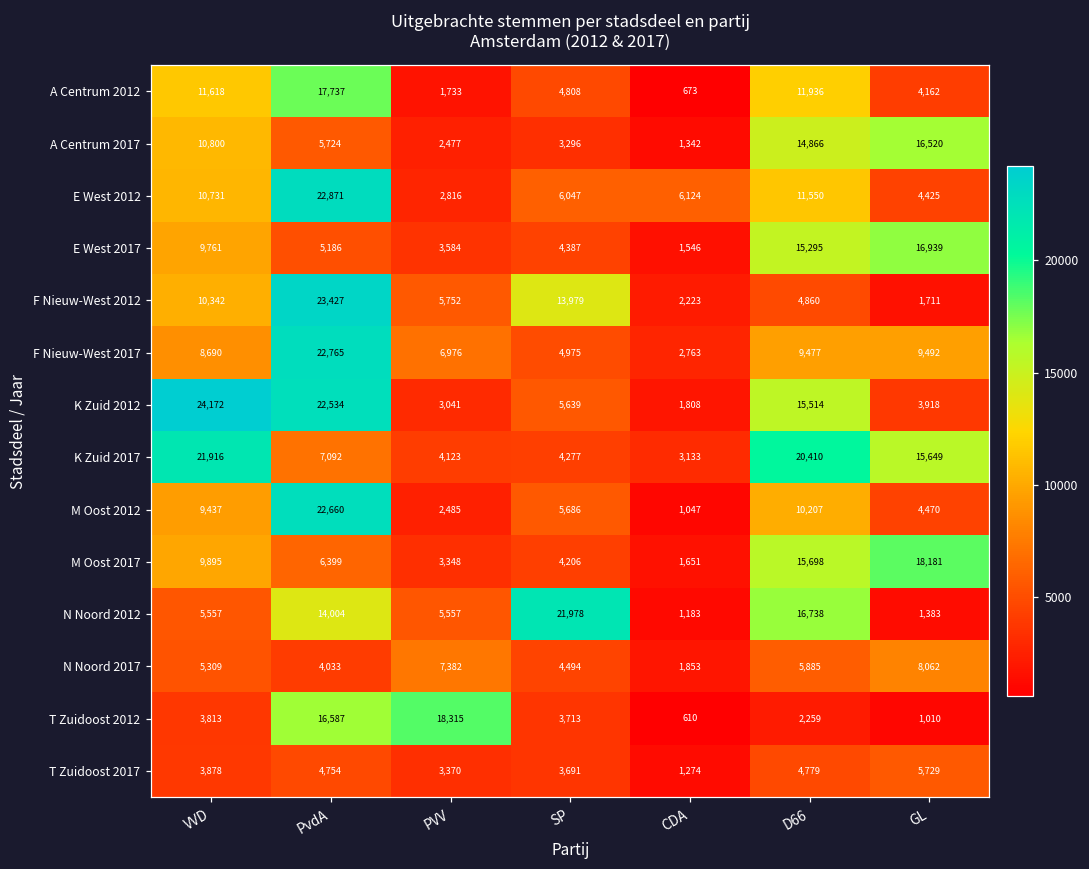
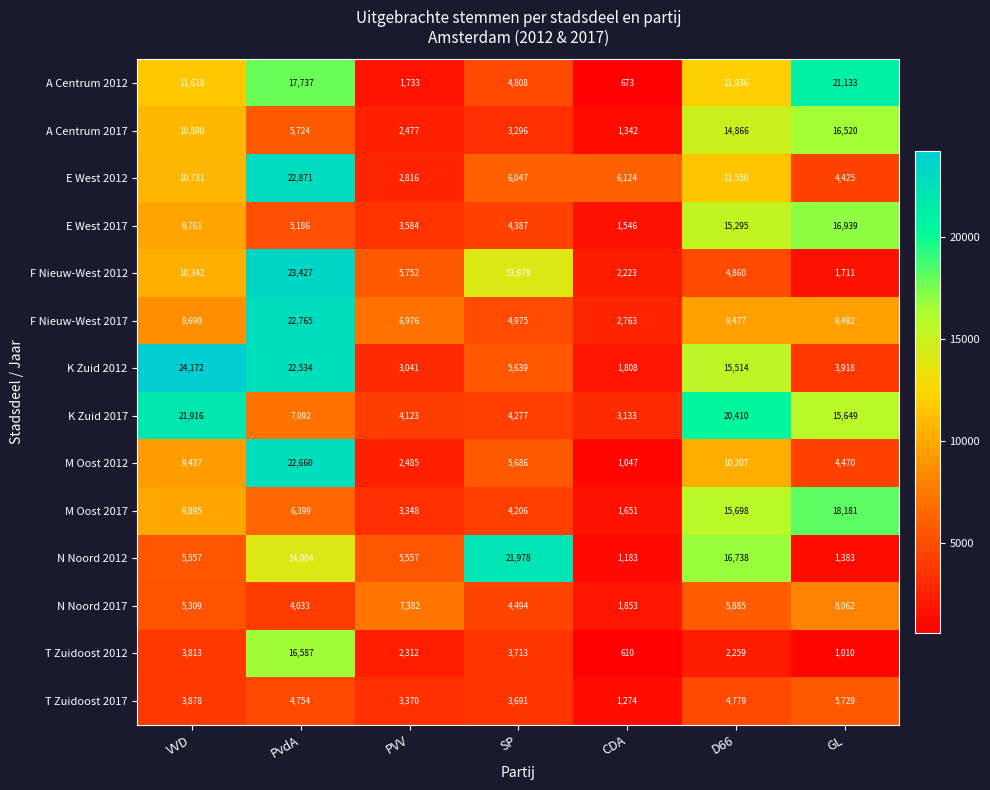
  {
    "A Centrum 2012": {
      "VVD": "11,618",
      "PvdA": "17,737",
      "PVV": "1,733",
      "SP": "4,808",
      "CDA": "673",
      "D66": "11,936",
-     "GL": "4,162"
+     "GL": "21,133"
    },
    "A Centrum 2017": {
      "VVD": "10,800",
      "PvdA": "5,724",
      "PVV": "2,477",
      "SP": "3,296",
      "CDA": "1,342",
      "D66": "14,866",
      "GL": "16,520"
    },
    "E West 2012": {
      "VVD": "10,731",
      "PvdA": "22,871",
      "PVV": "2,816",
      "SP": "6,047",
      "CDA": "6,124",
      "D66": "11,550",
      "GL": "4,425"
    },
    "E West 2017": {
      "VVD": "9,761",
      "PvdA": "5,186",
      "PVV": "3,584",
      "SP": "4,387",
      "CDA": "1,546",
      "D66": "15,295",
      "GL": "16,939"
    },
    "F Nieuw-West 2012": {
      "VVD": "10,342",
      "PvdA": "23,427",
      "PVV": "5,752",
      "SP": "13,979",
      "CDA": "2,223",
      "D66": "4,860",
      "GL": "1,711"
    },
    "F Nieuw-West 2017": {
      "VVD": "8,690",
      "PvdA": "22,765",
      "PVV": "6,976",
      "SP": "4,975",
      "CDA": "2,763",
      "D66": "9,477",
      "GL": "9,492"
    },
    "K Zuid 2012": {
      "VVD": "24,172",
      "PvdA": "22,534",
      "PVV": "3,041",
      "SP": "5,639",
      "CDA": "1,808",
      "D66": "15,514",
      "GL": "3,918"
    },
    "K Zuid 2017": {
      "VVD": "21,916",
      "PvdA": "7,092",
      "PVV": "4,123",
      "SP": "4,277",
      "CDA": "3,133",
      "D66": "20,410",
      "GL": "15,649"
    },
    "M Oost 2012": {
      "VVD": "9,437",
      "PvdA": "22,660",
      "PVV": "2,485",
      "SP": "5,686",
      "CDA": "1,047",
      "D66": "10,207",
      "GL": "4,470"
    },
    "M Oost 2017": {
      "VVD": "9,895",
      "PvdA": "6,399",
      "PVV": "3,348",
      "SP": "4,206",
      "CDA": "1,651",
      "D66": "15,698",
      "GL": "18,181"
    },
    "N Noord 2012": {
      "VVD": "5,557",
      "PvdA": "14,004",
      "PVV": "5,557",
      "SP": "21,978",
      "CDA": "1,183",
      "D66": "16,738",
      "GL": "1,383"
    },
    "N Noord 2017": {
      "VVD": "5,309",
      "PvdA": "4,033",
      "PVV": "7,382",
      "SP": "4,494",
      "CDA": "1,853",
      "D66": "5,885",
      "GL": "8,062"
    },
    "T Zuidoost 2012": {
      "VVD": "3,813",
      "PvdA": "16,587",
-     "PVV": "18,315",
+     "PVV": "2,312",
      "SP": "3,713",
      "CDA": "610",
      "D66": "2,259",
      "GL": "1,010"
    },
    "T Zuidoost 2017": {
      "VVD": "3,878",
      "PvdA": "4,754",
      "PVV": "3,370",
      "SP": "3,691",
      "CDA": "1,274",
      "D66": "4,779",
      "GL": "5,729"
    }
  }
